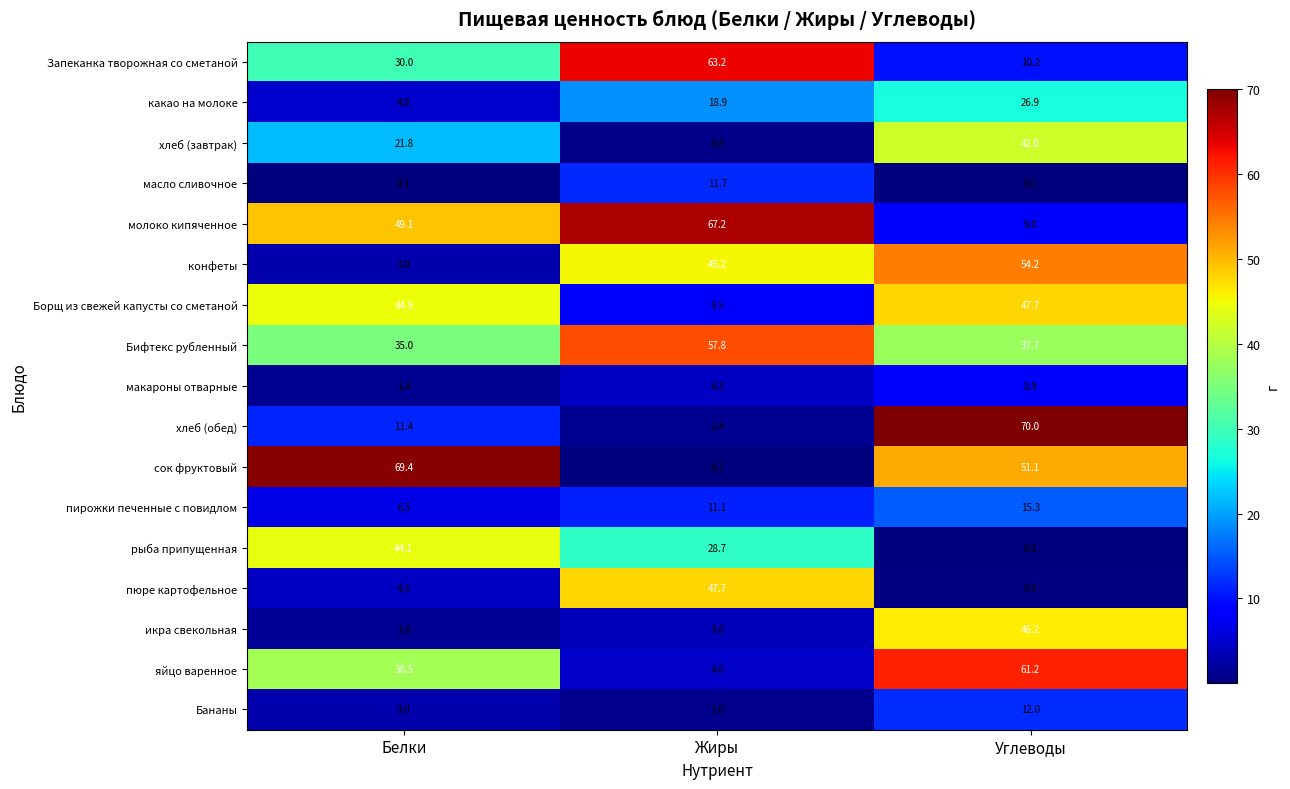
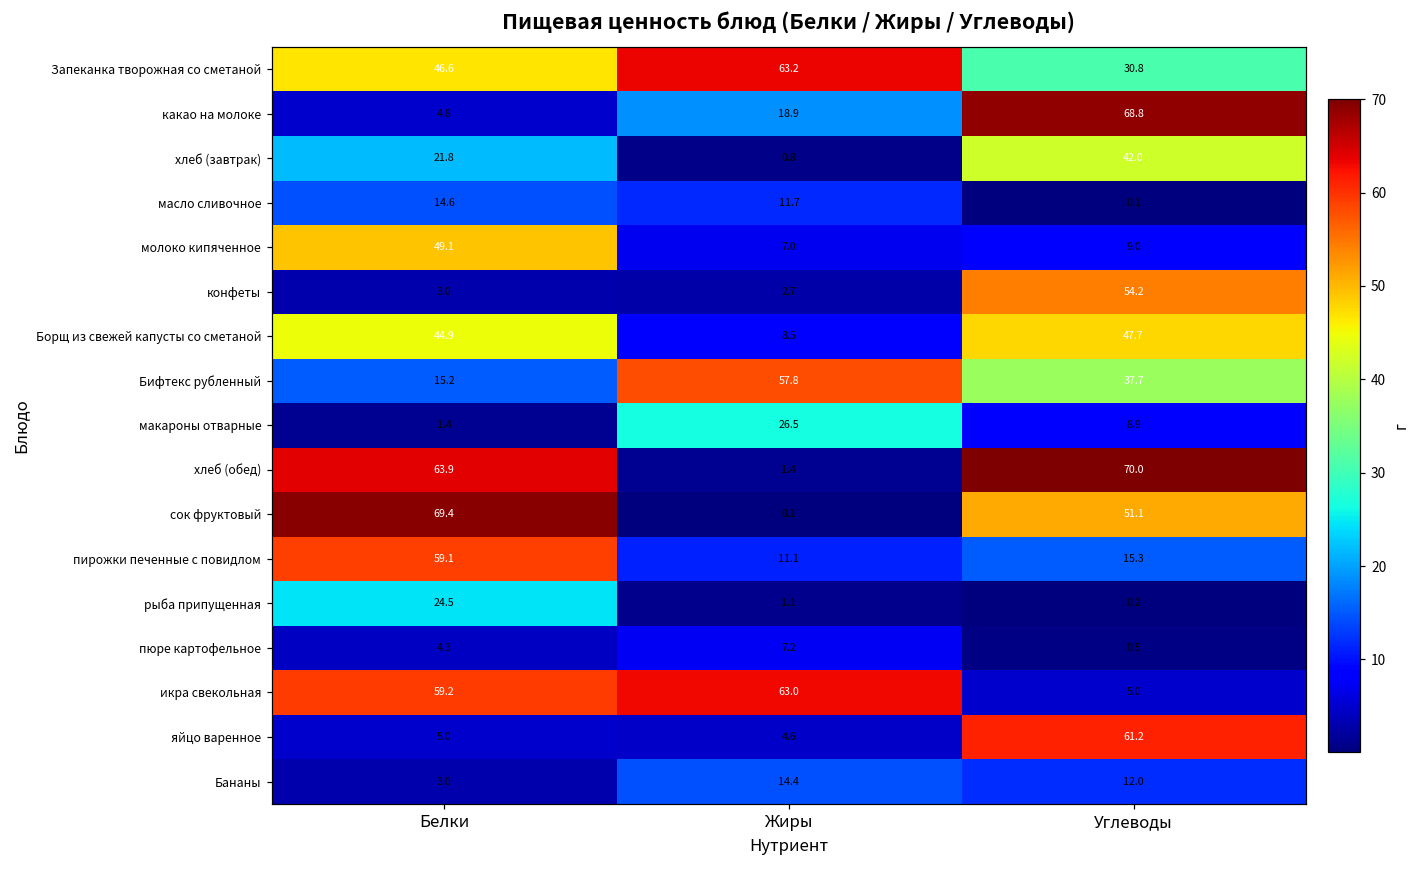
  {
    "Запеканка творожная со сметаной": {
-     "Белки": 30.0,
+     "Белки": 46.6,
      "Жиры": 63.2,
-     "Углеводы": 10.2
+     "Углеводы": 30.8
    },
    "какао на молоке": {
      "Белки": 4.8,
      "Жиры": 18.9,
-     "Углеводы": 26.9
+     "Углеводы": 68.8
    },
    "хлеб (завтрак)": {
      "Белки": 21.8,
      "Жиры": 0.8,
      "Углеводы": 42.0
    },
    "масло сливочное": {
-     "Белки": 0.1,
+     "Белки": 14.6,
      "Жиры": 11.7,
      "Углеводы": 0.1
    },
    "молоко кипяченное": {
      "Белки": 49.1,
-     "Жиры": 67.2,
+     "Жиры": 7.0,
      "Углеводы": 9.0
    },
    "конфеты": {
      "Белки": 3.0,
-     "Жиры": 45.2,
+     "Жиры": 2.7,
      "Углеводы": 54.2
    },
    "Борщ из свежей капусты со сметаной": {
      "Белки": 44.9,
      "Жиры": 8.5,
      "Углеводы": 47.7
    },
    "Бифтекс рубленный": {
-     "Белки": 35.0,
+     "Белки": 15.2,
      "Жиры": 57.8,
      "Углеводы": 37.7
    },
    "макароны отварные": {
      "Белки": 1.4,
-     "Жиры": 4.3,
+     "Жиры": 26.5,
      "Углеводы": 8.9
    },
    "хлеб (обед)": {
-     "Белки": 11.4,
+     "Белки": 63.9,
      "Жиры": 1.4,
      "Углеводы": 70.0
    },
    "сок фруктовый": {
      "Белки": 69.4,
      "Жиры": 0.1,
      "Углеводы": 51.1
    },
    "пирожки печенные с повидлом": {
-     "Белки": 6.5,
+     "Белки": 59.1,
      "Жиры": 11.1,
      "Углеводы": 15.3
    },
    "рыба припущенная": {
-     "Белки": 44.1,
-     "Жиры": 28.7,
+     "Белки": 24.5,
+     "Жиры": 1.1,
      "Углеводы": 0.2
    },
    "пюре картофельное": {
      "Белки": 4.3,
-     "Жиры": 47.7,
+     "Жиры": 7.2,
      "Углеводы": 0.5
    },
    "икра свекольная": {
-     "Белки": 1.6,
-     "Жиры": 3.8,
-     "Углеводы": 46.2
+     "Белки": 59.2,
+     "Жиры": 63.0,
+     "Углеводы": 5.0
    },
    "яйцо варенное": {
-     "Белки": 38.5,
+     "Белки": 5.0,
      "Жиры": 4.6,
      "Углеводы": 61.2
    },
    "Бананы": {
      "Белки": 3.0,
-     "Жиры": 1.0,
+     "Жиры": 14.4,
      "Углеводы": 12.0
    }
  }
